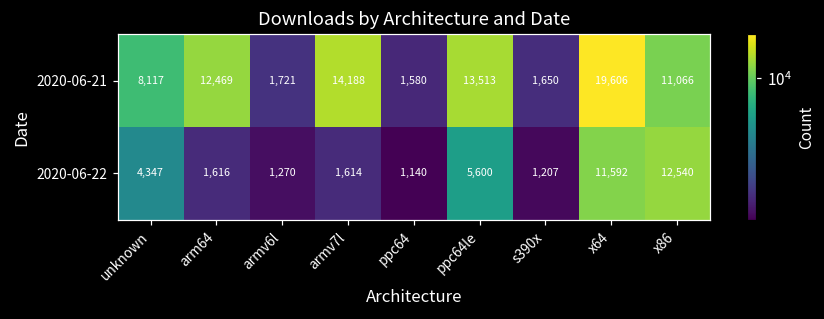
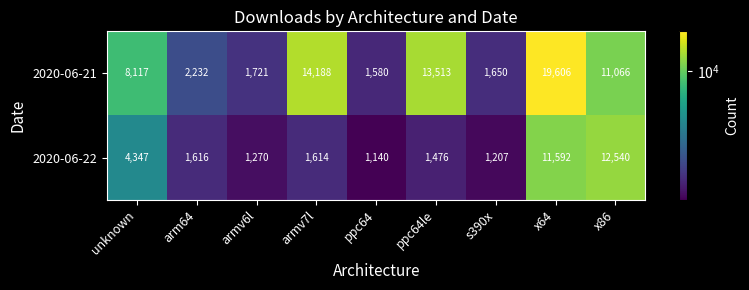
  {
    "2020-06-21": {
      "unknown": "8,117",
-     "arm64": "12,469",
+     "arm64": "2,232",
      "armv6l": "1,721",
      "armv7l": "14,188",
      "ppc64": "1,580",
      "ppc64le": "13,513",
      "s390x": "1,650",
      "x64": "19,606",
      "x86": "11,066"
    },
    "2020-06-22": {
      "unknown": "4,347",
      "arm64": "1,616",
      "armv6l": "1,270",
      "armv7l": "1,614",
      "ppc64": "1,140",
-     "ppc64le": "5,600",
+     "ppc64le": "1,476",
      "s390x": "1,207",
      "x64": "11,592",
      "x86": "12,540"
    }
  }
